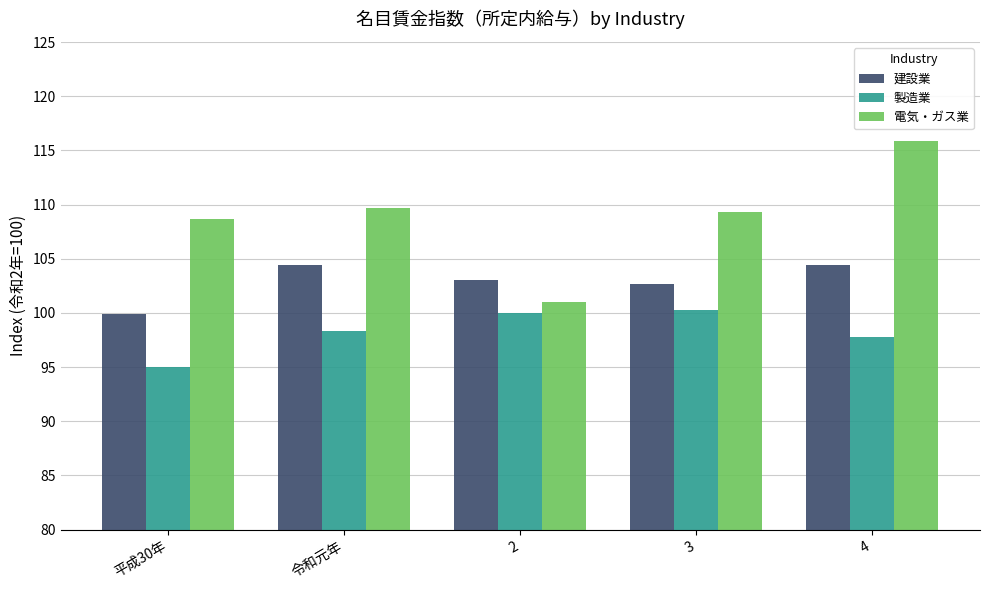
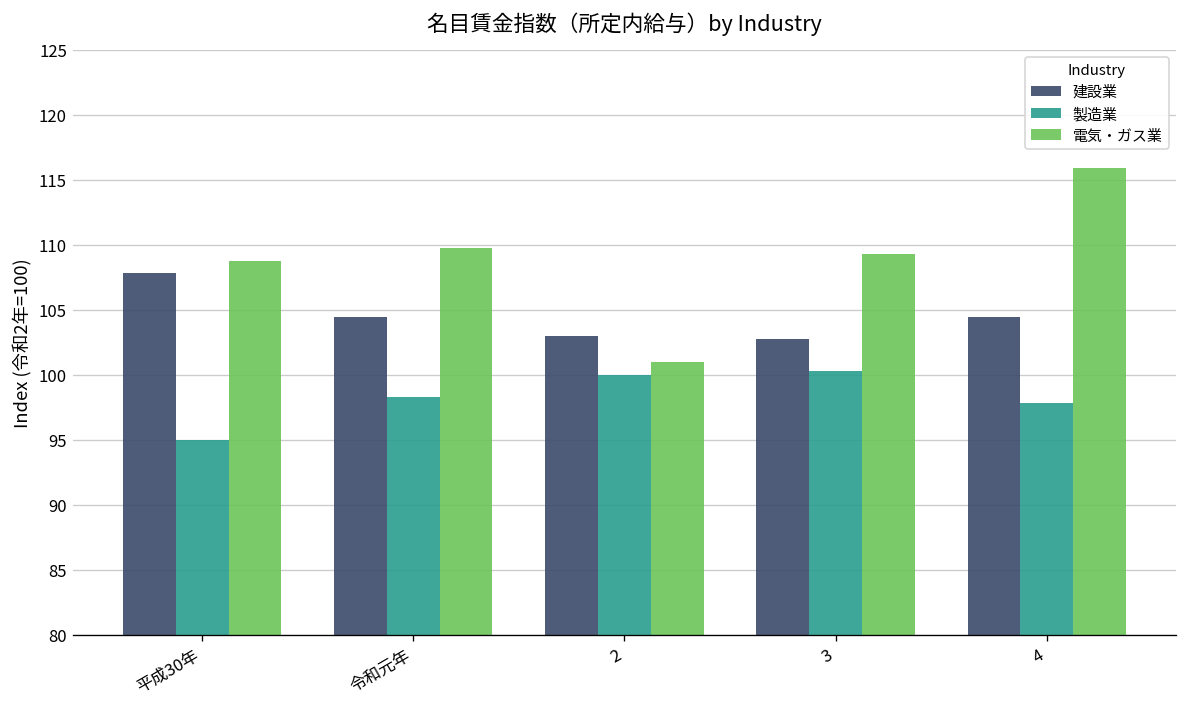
  {
    "建設業": {
-     "平成30年": 99.9,
+     "平成30年": 107.8,
      "令和元年": 104.4,
      "2": 103.0,
      "3": 102.7,
      "4": 104.4
    },
    "製造業": {
      "平成30年": 95.0,
      "令和元年": 98.3,
      "2": 100.0,
      "3": 100.3,
      "4": 97.8
    },
    "電気・ガス業": {
      "平成30年": 108.7,
      "令和元年": 109.7,
      "2": 101.0,
      "3": 109.3,
      "4": 115.9
    }
  }
